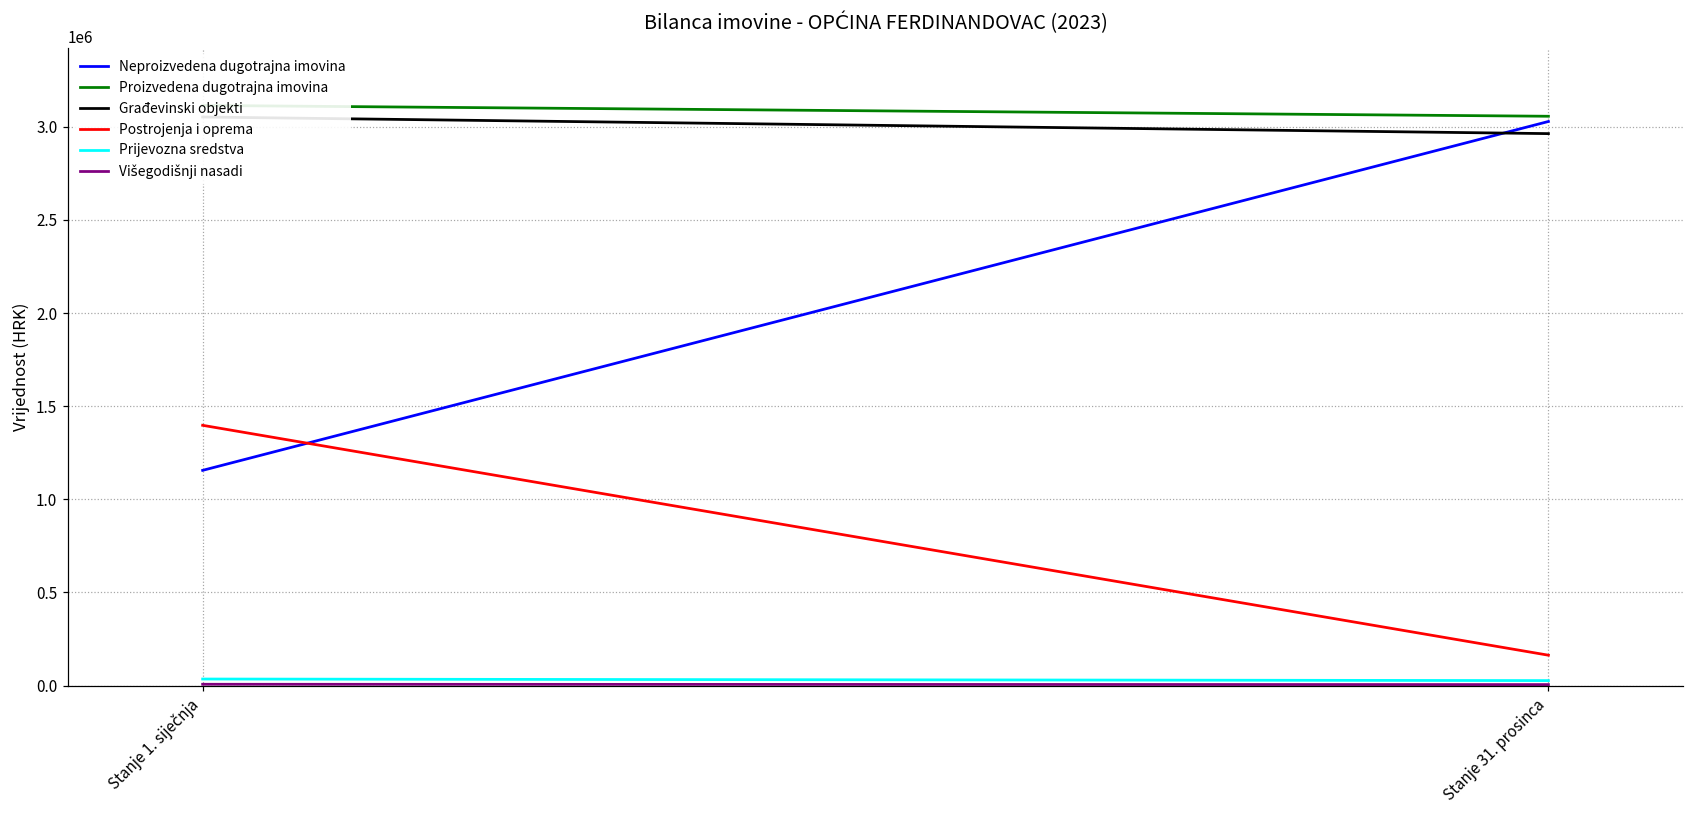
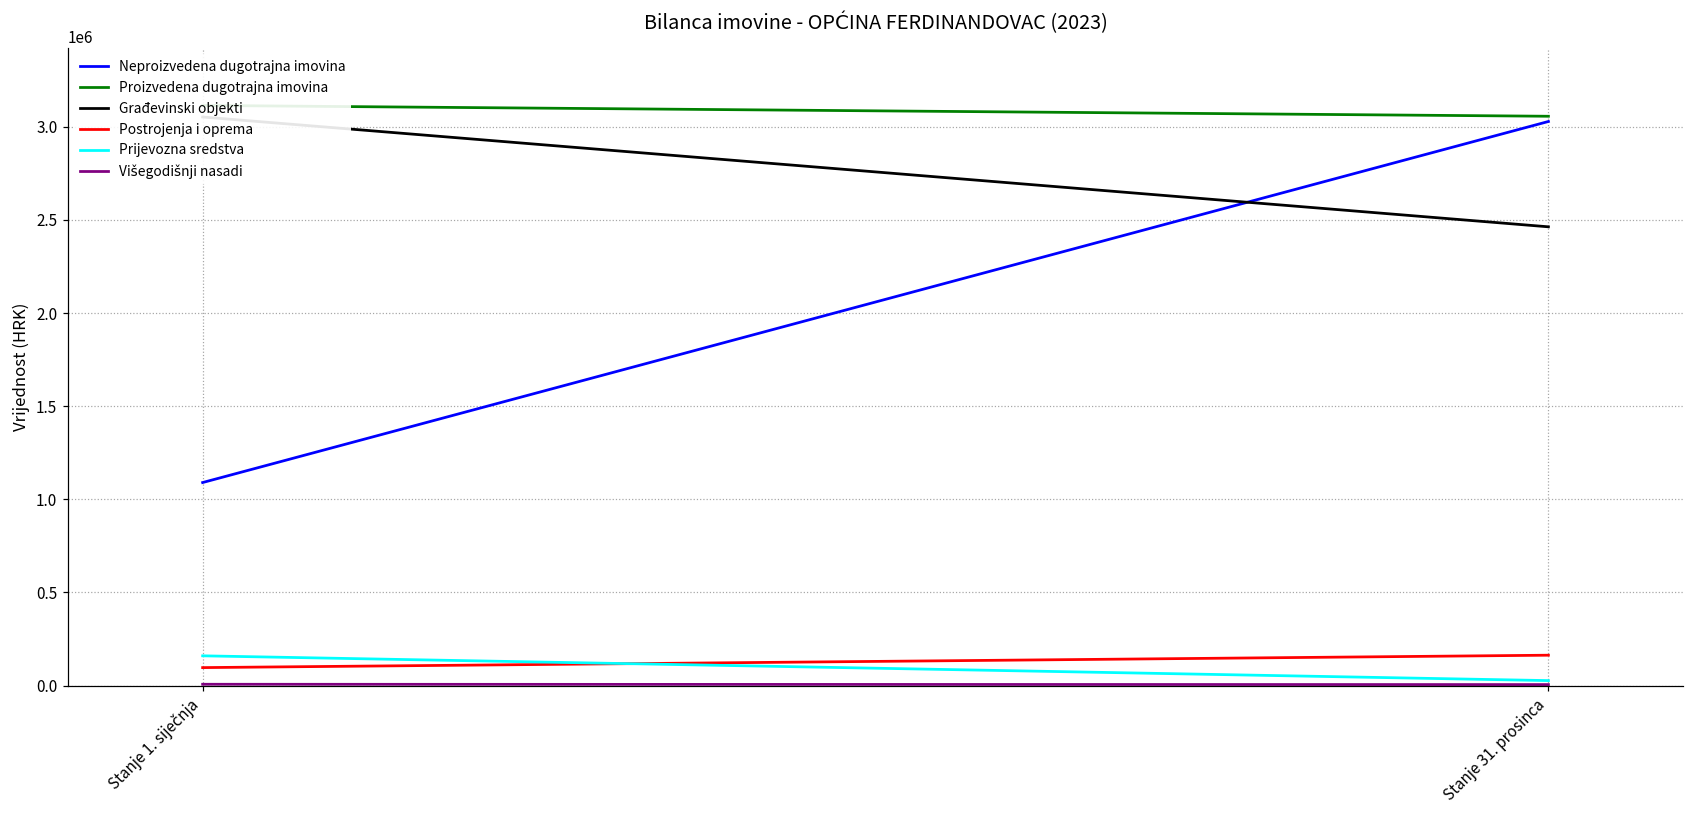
  {
    "Neproizvedena dugotrajna imovina": {
-     "Stanje 1. siječnja": 1160000,
+     "Stanje 1. siječnja": 1090000,
      "Stanje 31. prosinca": 3030000
    },
    "Proizvedena dugotrajna imovina": {
      "Stanje 31. prosinca": 3060000
    },
    "Građevinski objekti": {
-     "Stanje 31. prosinca": 2960000
+     "Stanje 31. prosinca": 2460000
    },
    "Postrojenja i oprema": {
-     "Stanje 1. siječnja": 1400000,
+     "Stanje 1. siječnja": 100000,
      "Stanje 31. prosinca": 160000
    },
    "Prijevozna sredstva": {
-     "Stanje 1. siječnja": 40000,
+     "Stanje 1. siječnja": 160000,
      "Stanje 31. prosinca": 30000
    },
    "Višegodišnji nasadi": {
      "Stanje 1. siječnja": 10000,
      "Stanje 31. prosinca": 10000
    }
  }
